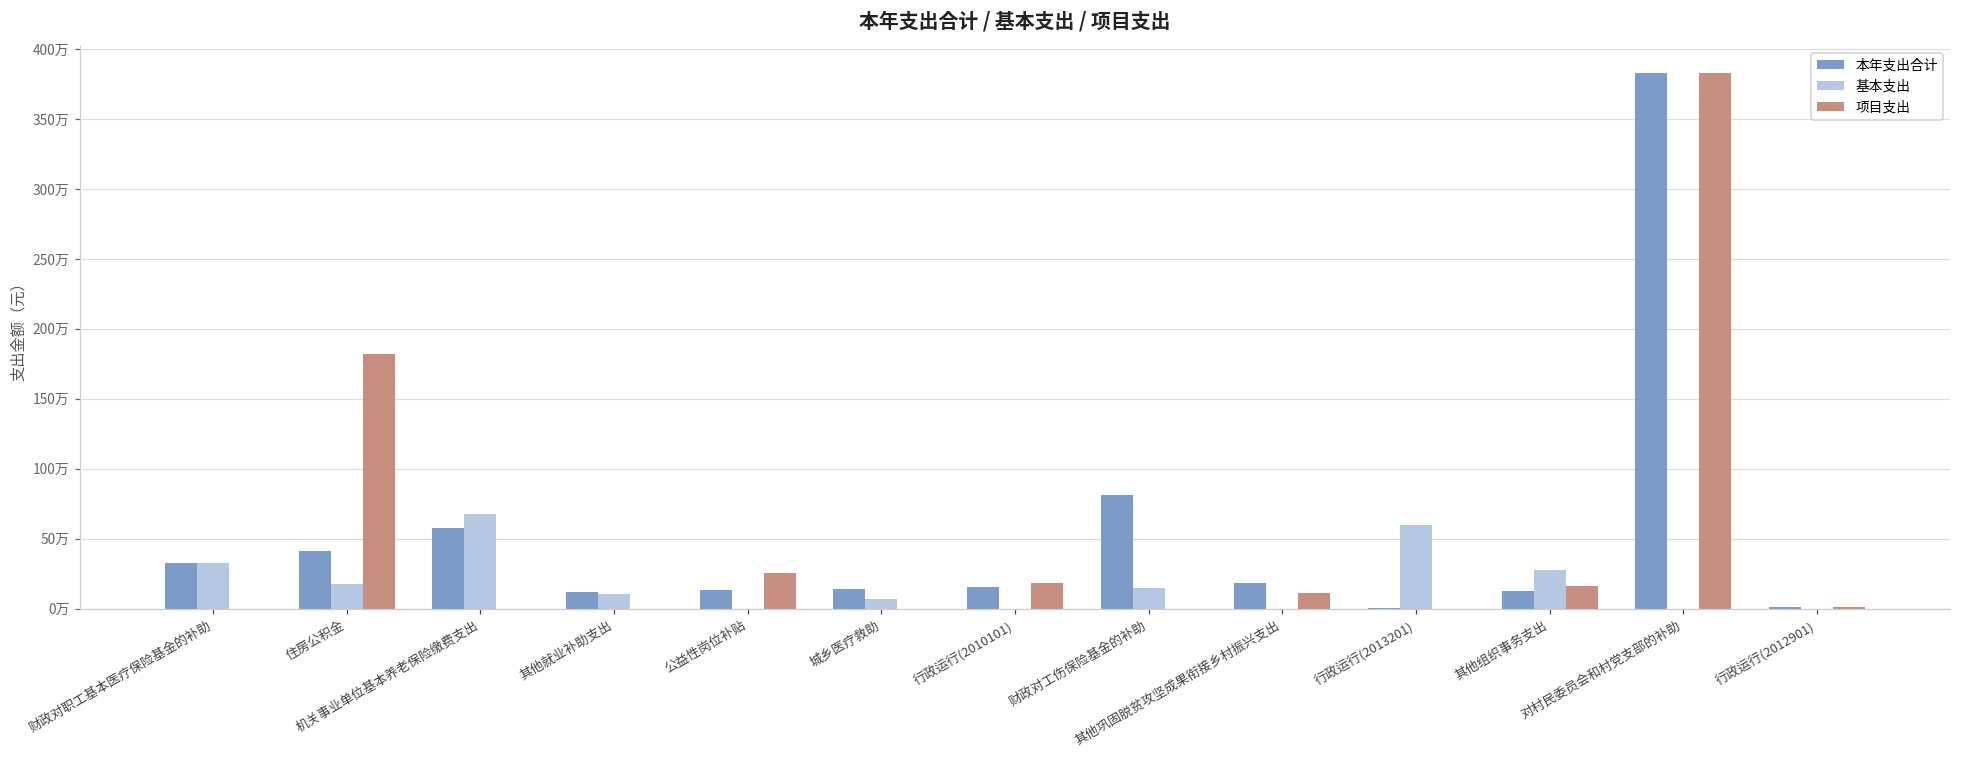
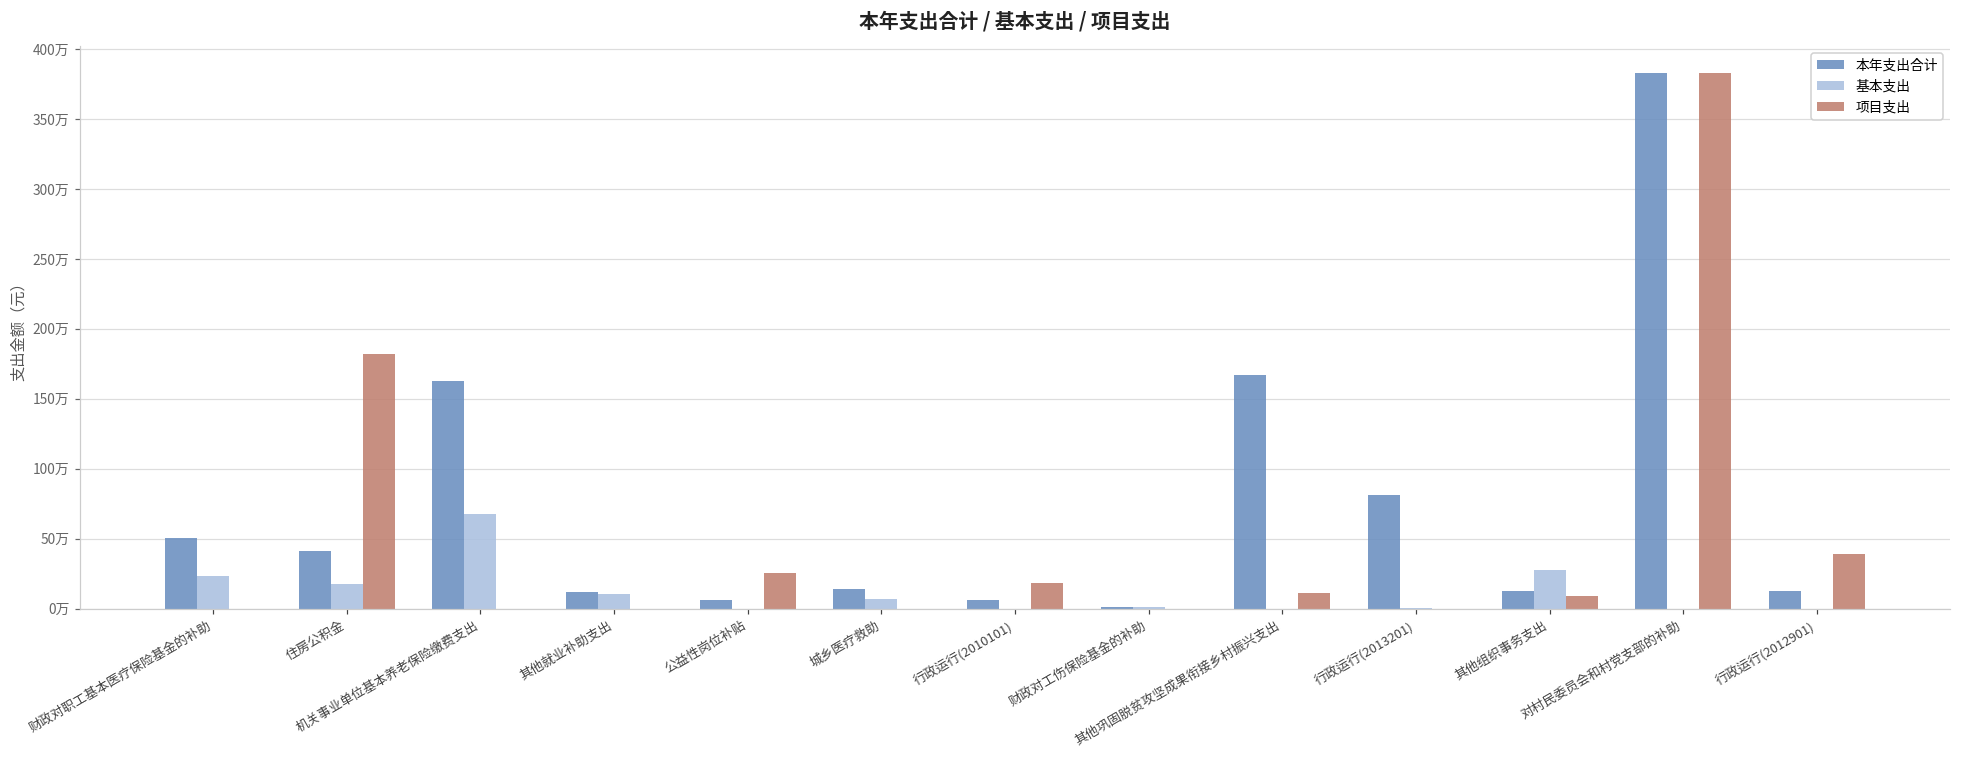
  {
    "本年支出合计": {
-     "财政对职工基本医疗保险基金的补助": "33万",
+     "财政对职工基本医疗保险基金的补助": "50万",
      "住房公积金": "41万",
-     "机关事业单位基本养老保险缴费支出": "58万",
+     "机关事业单位基本养老保险缴费支出": "163万",
      "其他就业补助支出": "12万",
-     "公益性岗位补贴": "13万",
+     "公益性岗位补贴": "6万",
      "城乡医疗救助": "14万",
-     "行政运行(2010101)": "15万",
-     "财政对工伤保险基金的补助": "81万",
-     "其他巩固脱贫攻坚成果衔接乡村振兴支出": "18万",
-     "行政运行(2013201)": "1万",
+     "行政运行(2010101)": "6万",
+     "财政对工伤保险基金的补助": "1万",
+     "其他巩固脱贫攻坚成果衔接乡村振兴支出": "167万",
+     "行政运行(2013201)": "81万",
      "其他组织事务支出": "13万",
      "对村民委员会和村党支部的补助": "383万",
-     "行政运行(2012901)": "1万"
+     "行政运行(2012901)": "12万"
    },
    "基本支出": {
-     "财政对职工基本医疗保险基金的补助": "33万",
+     "财政对职工基本医疗保险基金的补助": "23万",
      "住房公积金": "18万",
      "机关事业单位基本养老保险缴费支出": "68万",
      "其他就业补助支出": "11万",
      "公益性岗位补贴": "0万",
      "城乡医疗救助": "7万",
      "行政运行(2010101)": "0万",
-     "财政对工伤保险基金的补助": "15万",
+     "财政对工伤保险基金的补助": "1万",
      "其他巩固脱贫攻坚成果衔接乡村振兴支出": "0万",
-     "行政运行(2013201)": "60万",
+     "行政运行(2013201)": "1万",
      "其他组织事务支出": "27万",
      "对村民委员会和村党支部的补助": "0万",
      "行政运行(2012901)": "0万"
    },
    "项目支出": {
      "财政对职工基本医疗保险基金的补助": "0万",
      "住房公积金": "182万",
      "机关事业单位基本养老保险缴费支出": "0万",
      "其他就业补助支出": "0万",
      "公益性岗位补贴": "25万",
      "城乡医疗救助": "0万",
      "行政运行(2010101)": "18万",
      "财政对工伤保险基金的补助": "0万",
      "其他巩固脱贫攻坚成果衔接乡村振兴支出": "11万",
      "行政运行(2013201)": "0万",
-     "其他组织事务支出": "16万",
+     "其他组织事务支出": "9万",
      "对村民委员会和村党支部的补助": "383万",
-     "行政运行(2012901)": "1万"
+     "行政运行(2012901)": "39万"
    }
  }
